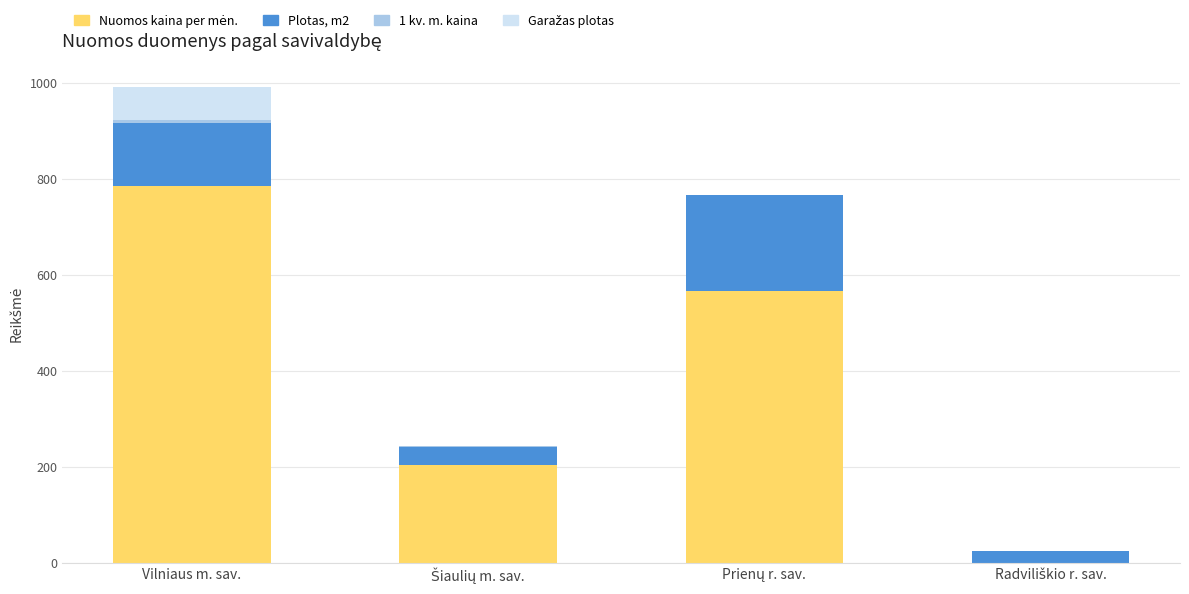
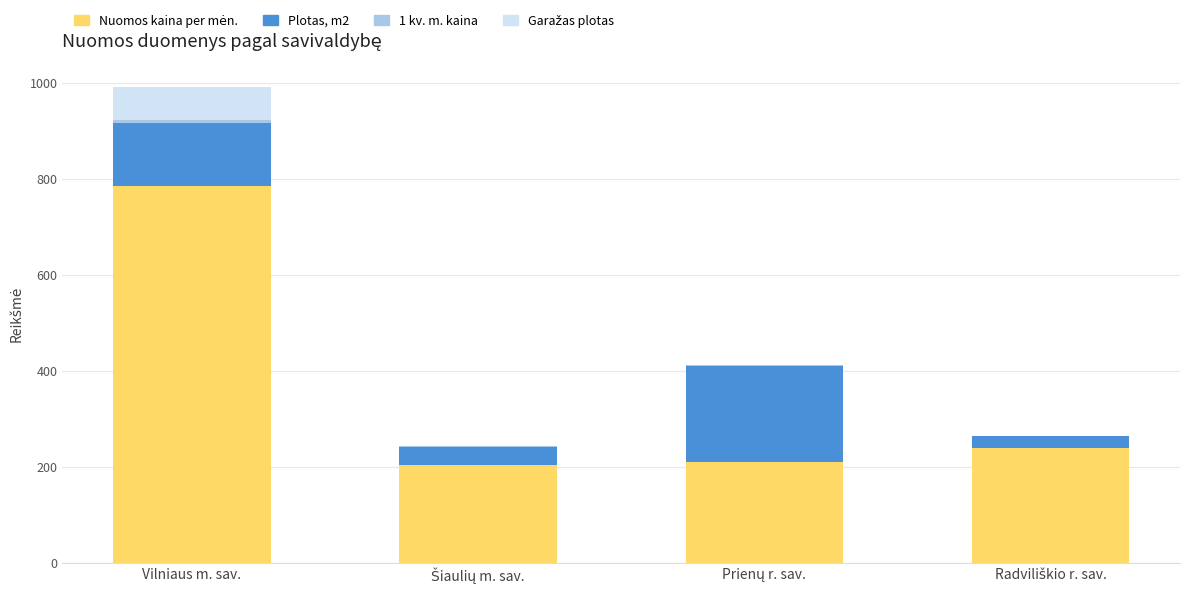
  {
    "Nuomos kaina per mėn.": {
      "Vilniaus m. sav.": 790,
      "Šiaulių m. sav.": 200,
-     "Prienų r. sav.": 570,
-     "Radviliškio r. sav.": 0
+     "Prienų r. sav.": 210,
+     "Radviliškio r. sav.": 240
    },
    "Plotas, m2": {
      "Vilniaus m. sav.": 130,
      "Šiaulių m. sav.": 40,
      "Prienų r. sav.": 200,
      "Radviliškio r. sav.": 20
    }
  }
